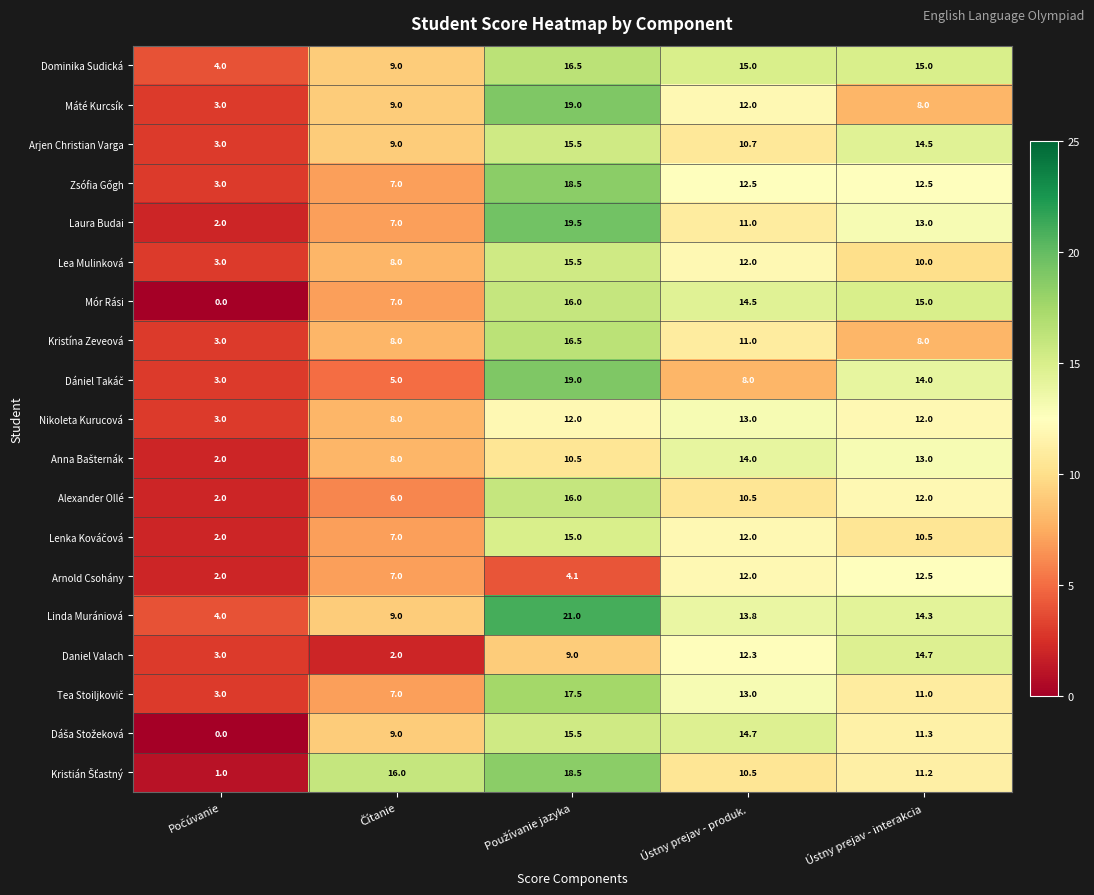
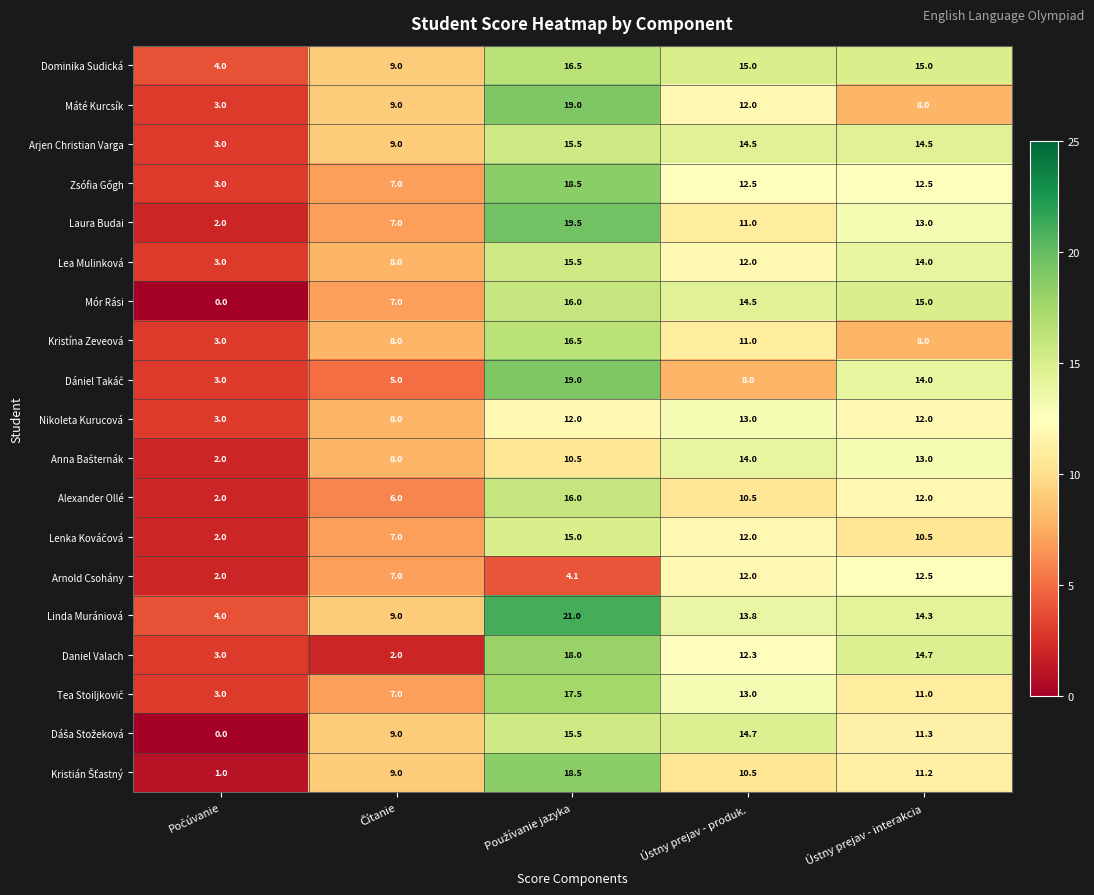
  {
    "Dominika Sudická": {
      "Počúvanie": 4.0,
      "Čítanie": 9.0,
      "Používanie jazyka": 16.5,
      "Ústny prejav - produk.": 15.0,
      "Ústny prejav - interakcia": 15.0
    },
    "Máté Kurcsík": {
      "Počúvanie": 3.0,
      "Čítanie": 9.0,
      "Používanie jazyka": 19.0,
      "Ústny prejav - produk.": 12.0,
      "Ústny prejav - interakcia": 8.0
    },
    "Arjen Christian Varga": {
      "Počúvanie": 3.0,
      "Čítanie": 9.0,
      "Používanie jazyka": 15.5,
-     "Ústny prejav - produk.": 10.7,
+     "Ústny prejav - produk.": 14.5,
      "Ústny prejav - interakcia": 14.5
    },
    "Zsófia Gőgh": {
      "Počúvanie": 3.0,
      "Čítanie": 7.0,
      "Používanie jazyka": 18.5,
      "Ústny prejav - produk.": 12.5,
      "Ústny prejav - interakcia": 12.5
    },
    "Laura Budai": {
      "Počúvanie": 2.0,
      "Čítanie": 7.0,
      "Používanie jazyka": 19.5,
      "Ústny prejav - produk.": 11.0,
      "Ústny prejav - interakcia": 13.0
    },
    "Lea Mulinková": {
      "Počúvanie": 3.0,
      "Čítanie": 8.0,
      "Používanie jazyka": 15.5,
      "Ústny prejav - produk.": 12.0,
-     "Ústny prejav - interakcia": 10.0
+     "Ústny prejav - interakcia": 14.0
    },
    "Mór Rási": {
      "Počúvanie": 0.0,
      "Čítanie": 7.0,
      "Používanie jazyka": 16.0,
      "Ústny prejav - produk.": 14.5,
      "Ústny prejav - interakcia": 15.0
    },
    "Kristína Zeveová": {
      "Počúvanie": 3.0,
      "Čítanie": 8.0,
      "Používanie jazyka": 16.5,
      "Ústny prejav - produk.": 11.0,
      "Ústny prejav - interakcia": 8.0
    },
    "Dániel Takáč": {
      "Počúvanie": 3.0,
      "Čítanie": 5.0,
      "Používanie jazyka": 19.0,
      "Ústny prejav - produk.": 8.0,
      "Ústny prejav - interakcia": 14.0
    },
    "Nikoleta Kurucová": {
      "Počúvanie": 3.0,
      "Čítanie": 8.0,
      "Používanie jazyka": 12.0,
      "Ústny prejav - produk.": 13.0,
      "Ústny prejav - interakcia": 12.0
    },
    "Anna Bašternák": {
      "Počúvanie": 2.0,
      "Čítanie": 8.0,
      "Používanie jazyka": 10.5,
      "Ústny prejav - produk.": 14.0,
      "Ústny prejav - interakcia": 13.0
    },
    "Alexander Ollé": {
      "Počúvanie": 2.0,
      "Čítanie": 6.0,
      "Používanie jazyka": 16.0,
      "Ústny prejav - produk.": 10.5,
      "Ústny prejav - interakcia": 12.0
    },
    "Lenka Kováčová": {
      "Počúvanie": 2.0,
      "Čítanie": 7.0,
      "Používanie jazyka": 15.0,
      "Ústny prejav - produk.": 12.0,
      "Ústny prejav - interakcia": 10.5
    },
    "Arnold Csohány": {
      "Počúvanie": 2.0,
      "Čítanie": 7.0,
      "Používanie jazyka": 4.1,
      "Ústny prejav - produk.": 12.0,
      "Ústny prejav - interakcia": 12.5
    },
    "Linda Murániová": {
      "Počúvanie": 4.0,
      "Čítanie": 9.0,
      "Používanie jazyka": 21.0,
      "Ústny prejav - produk.": 13.8,
      "Ústny prejav - interakcia": 14.3
    },
    "Daniel Valach": {
      "Počúvanie": 3.0,
      "Čítanie": 2.0,
-     "Používanie jazyka": 9.0,
+     "Používanie jazyka": 18.0,
      "Ústny prejav - produk.": 12.3,
      "Ústny prejav - interakcia": 14.7
    },
    "Tea Stoiljkovič": {
      "Počúvanie": 3.0,
      "Čítanie": 7.0,
      "Používanie jazyka": 17.5,
      "Ústny prejav - produk.": 13.0,
      "Ústny prejav - interakcia": 11.0
    },
    "Dáša Stožeková": {
      "Počúvanie": 0.0,
      "Čítanie": 9.0,
      "Používanie jazyka": 15.5,
      "Ústny prejav - produk.": 14.7,
      "Ústny prejav - interakcia": 11.3
    },
    "Kristián Šťastný": {
      "Počúvanie": 1.0,
-     "Čítanie": 16.0,
+     "Čítanie": 9.0,
      "Používanie jazyka": 18.5,
      "Ústny prejav - produk.": 10.5,
      "Ústny prejav - interakcia": 11.2
    }
  }
